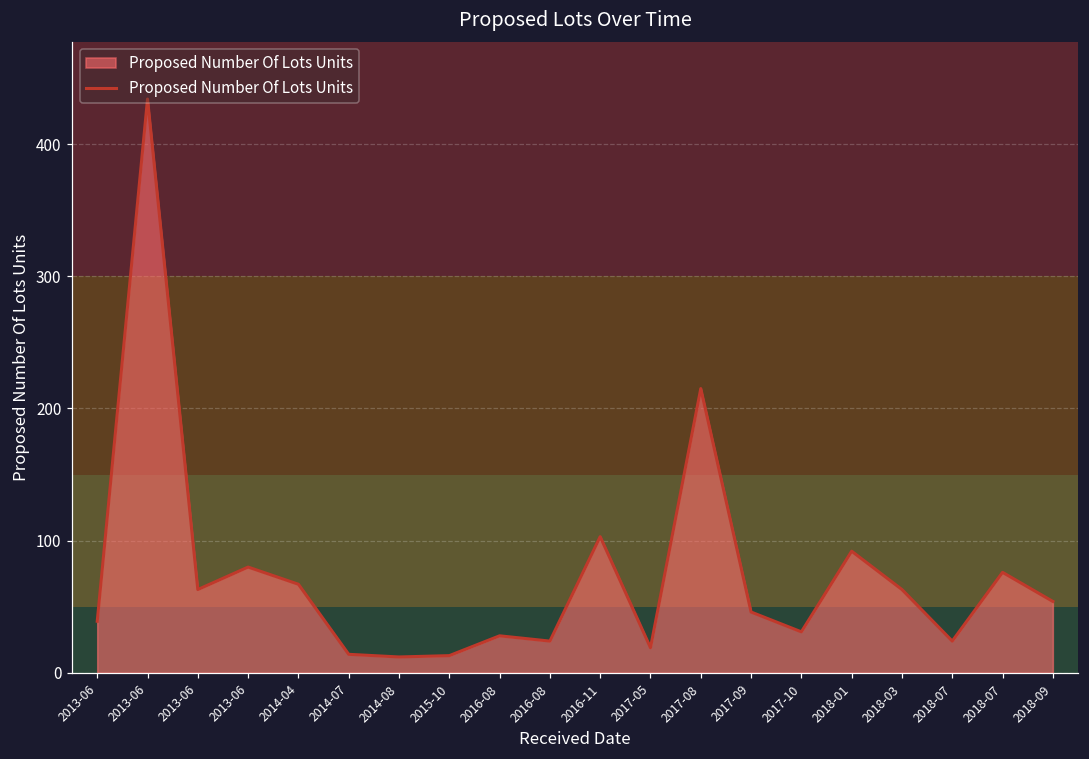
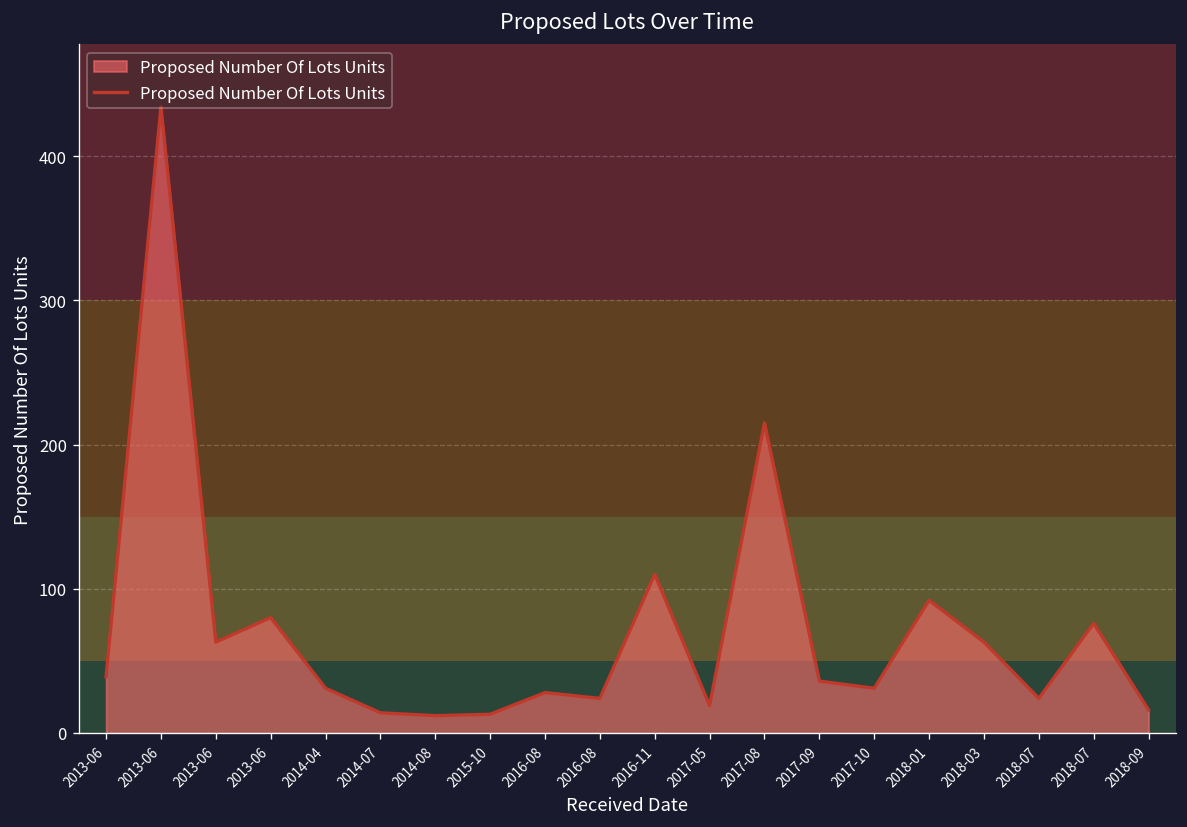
  {
-   "2014-04": 67,
+   "2014-04": 31,
    "2014-07": 14,
    "2014-08": 12,
    "2015-10": 13,
-   "2016-11": 103,
+   "2016-11": 110,
    "2017-05": 19,
    "2017-08": 215,
-   "2017-09": 46,
+   "2017-09": 36,
    "2017-10": 31,
    "2018-01": 92,
    "2018-03": 63,
-   "2018-09": 54
+   "2018-09": 16
  }
